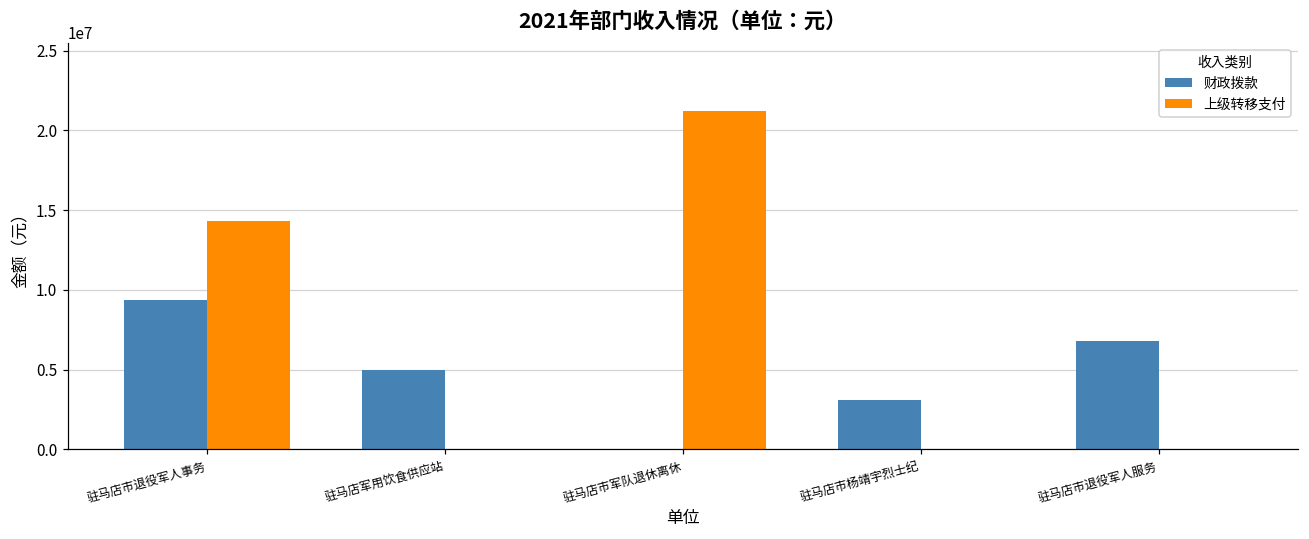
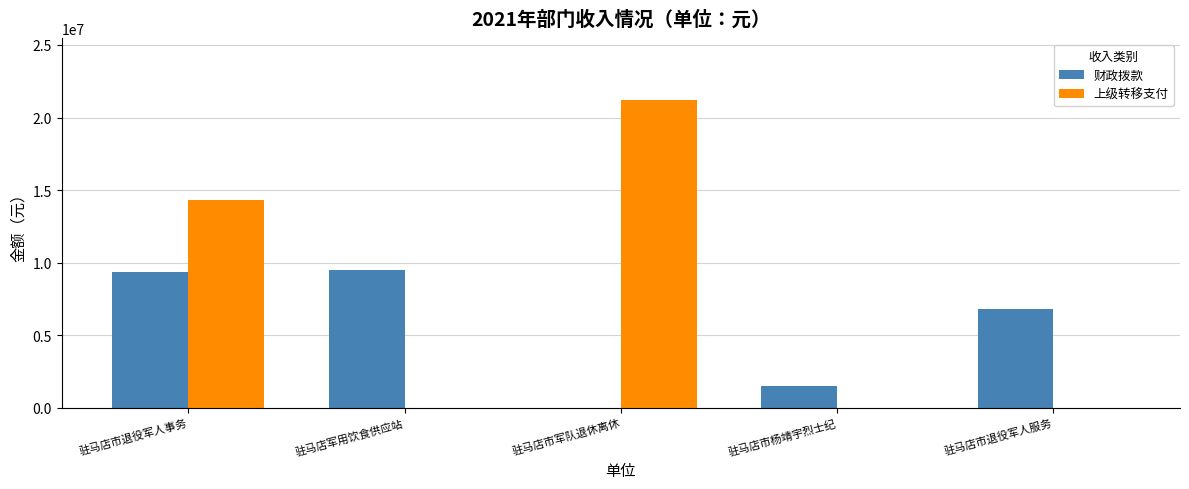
  {
    "财政拨款": {
      "驻马店市退役军人事务": 9400000,
-     "驻马店军用饮食供应站": 5000000,
+     "驻马店军用饮食供应站": 9500000,
      "驻马店市军队退休离休": 0,
-     "驻马店市杨靖宇烈士纪": 3100000,
+     "驻马店市杨靖宇烈士纪": 1500000,
      "驻马店市退役军人服务": 6800000
    },
    "上级转移支付": {
      "驻马店市退役军人事务": 14300000,
      "驻马店军用饮食供应站": 0,
      "驻马店市军队退休离休": 21200000,
      "驻马店市杨靖宇烈士纪": 0,
      "驻马店市退役军人服务": 0
    }
  }
